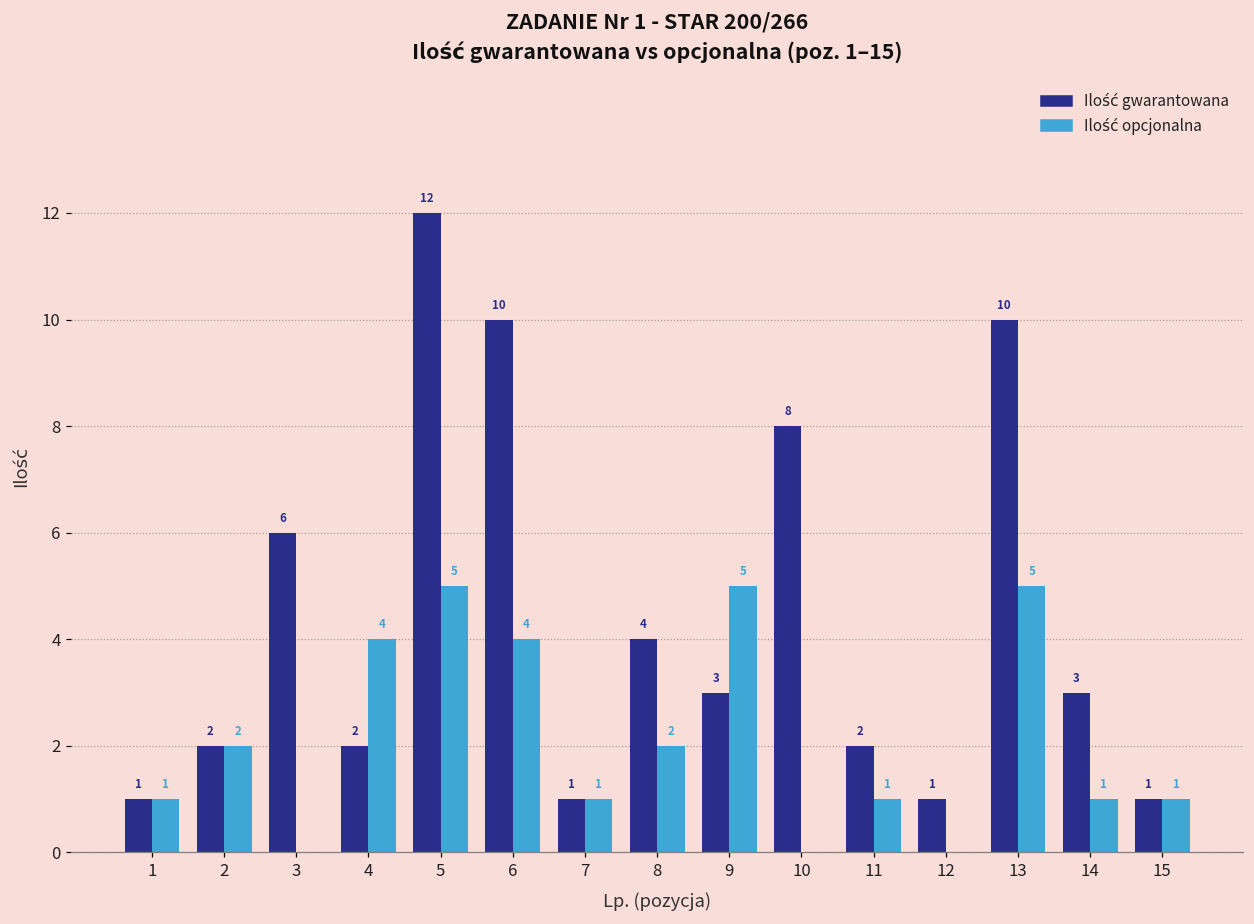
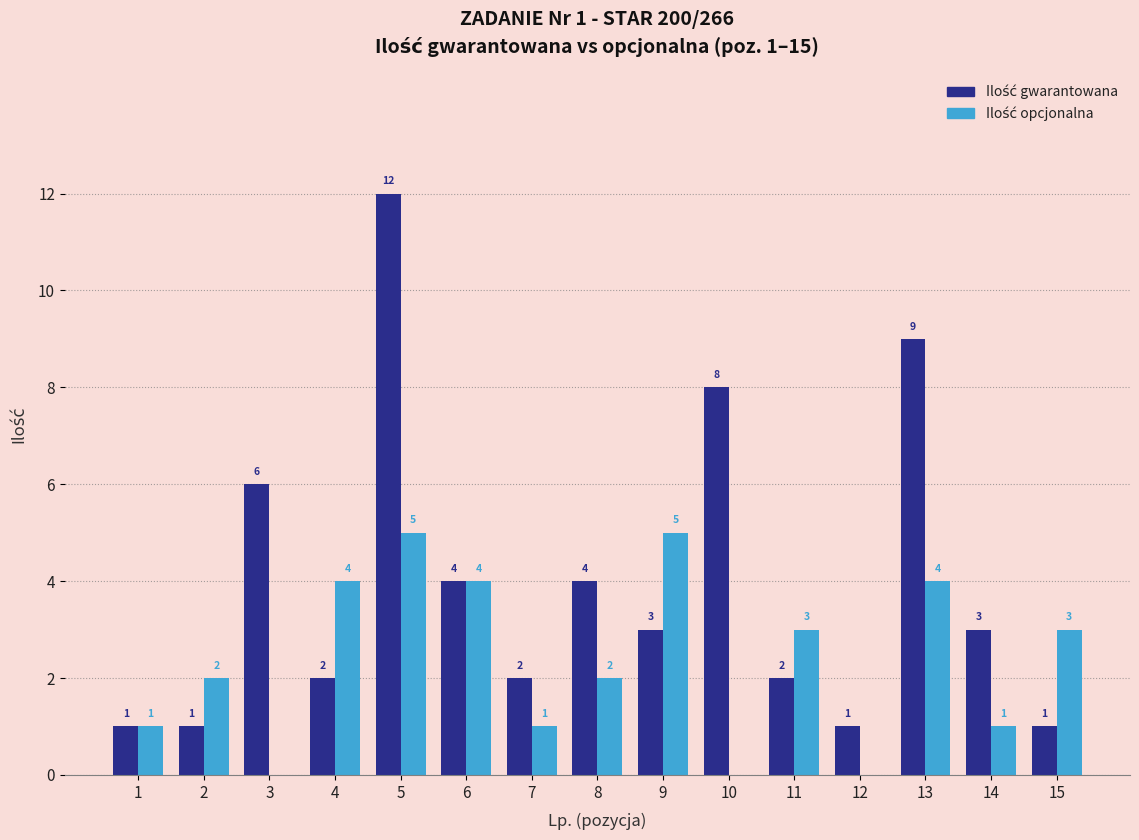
  {
    "Ilość gwarantowana": {
      "1": 1,
-     "2": 2,
+     "2": 1,
      "3": 6,
      "4": 2,
      "5": 12,
-     "6": 10,
-     "7": 1,
+     "6": 4,
+     "7": 2,
      "8": 4,
      "9": 3,
      "10": 8,
      "11": 2,
      "12": 1,
-     "13": 10,
+     "13": 9,
      "14": 3,
      "15": 1
    },
    "Ilość opcjonalna": {
      "1": 1,
      "2": 2,
      "4": 4,
      "5": 5,
      "6": 4,
      "7": 1,
      "8": 2,
      "9": 5,
-     "11": 1,
-     "13": 5,
+     "11": 3,
+     "13": 4,
      "14": 1,
-     "15": 1
+     "15": 3
    }
  }
